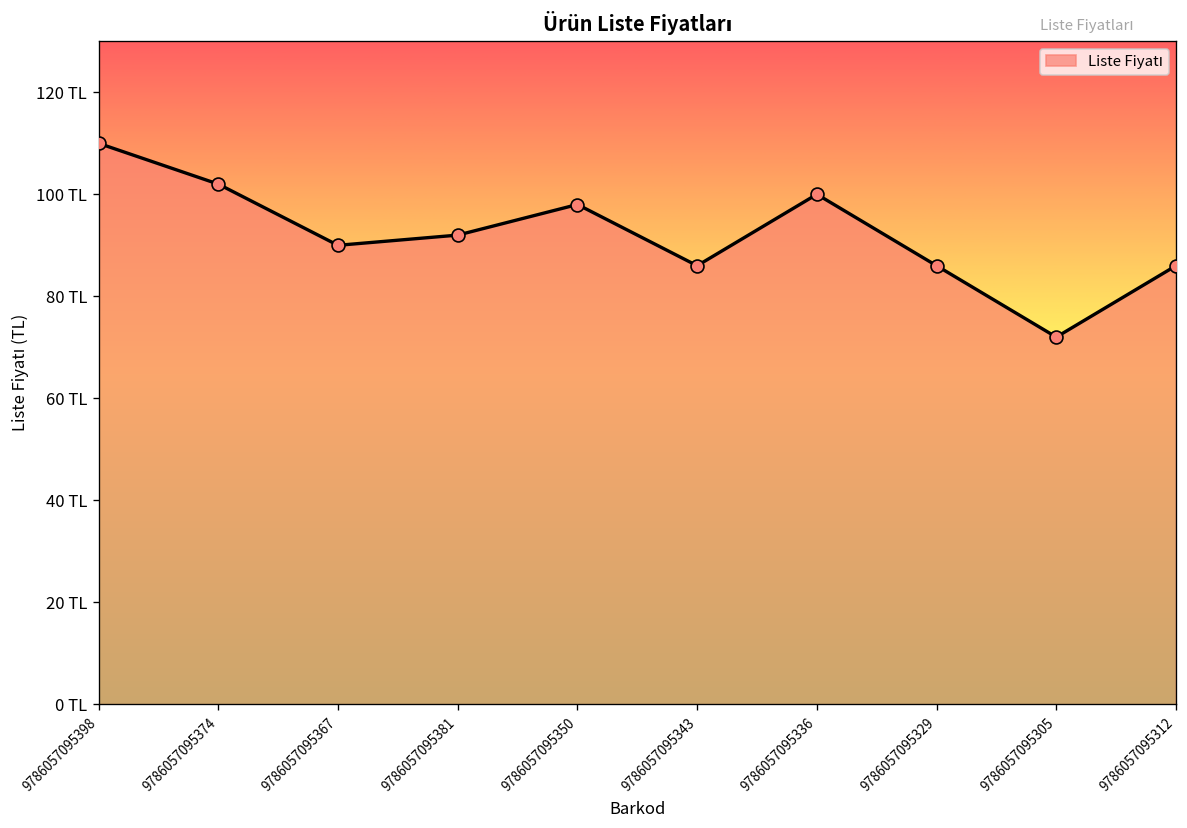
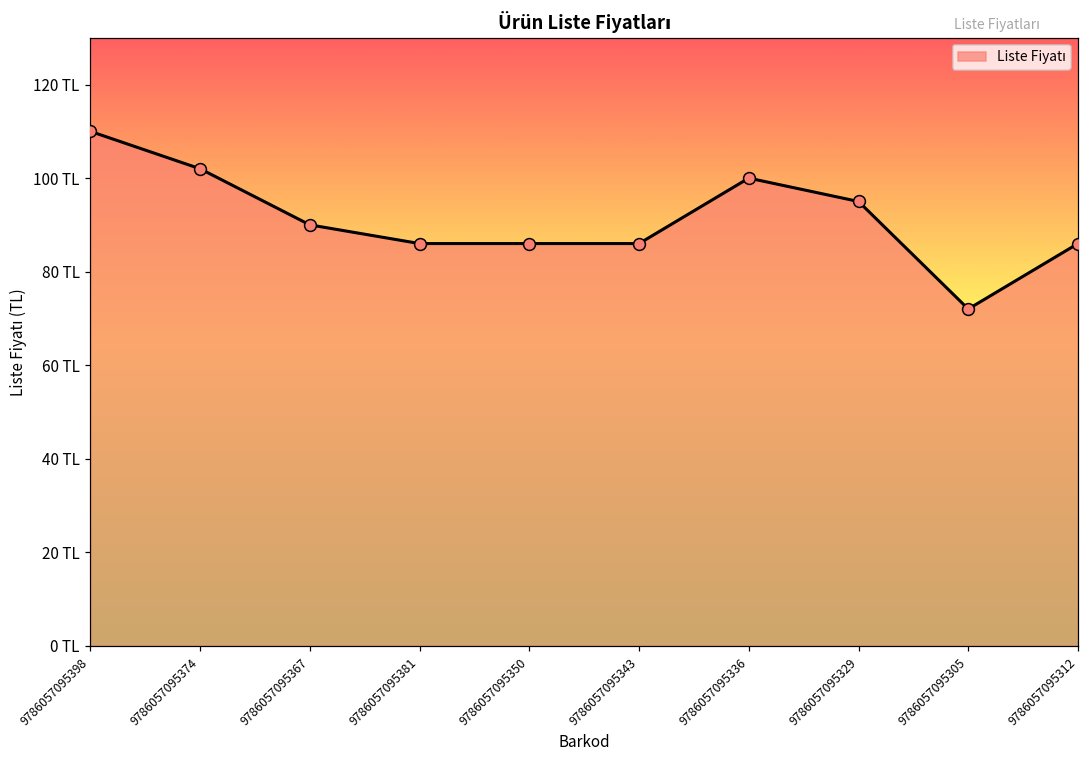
  {
    "9786057095398": "110 TL",
    "9786057095374": "102 TL",
    "9786057095367": "90 TL",
-   "9786057095381": "92 TL",
-   "9786057095350": "98 TL",
+   "9786057095381": "86 TL",
+   "9786057095350": "86 TL",
    "9786057095343": "86 TL",
    "9786057095336": "100 TL",
-   "9786057095329": "86 TL",
+   "9786057095329": "95 TL",
    "9786057095305": "72 TL",
    "9786057095312": "86 TL"
  }
